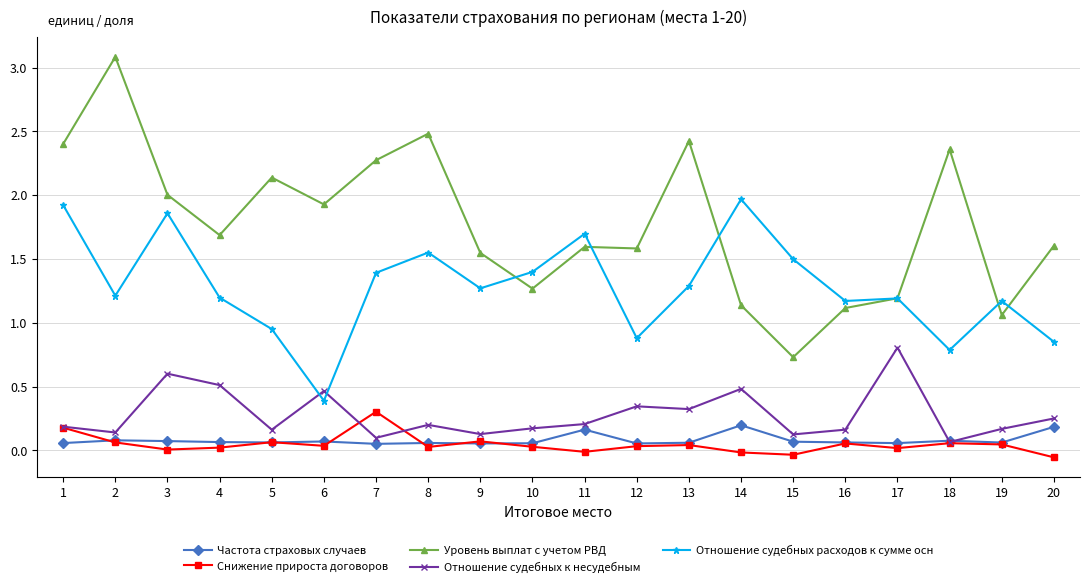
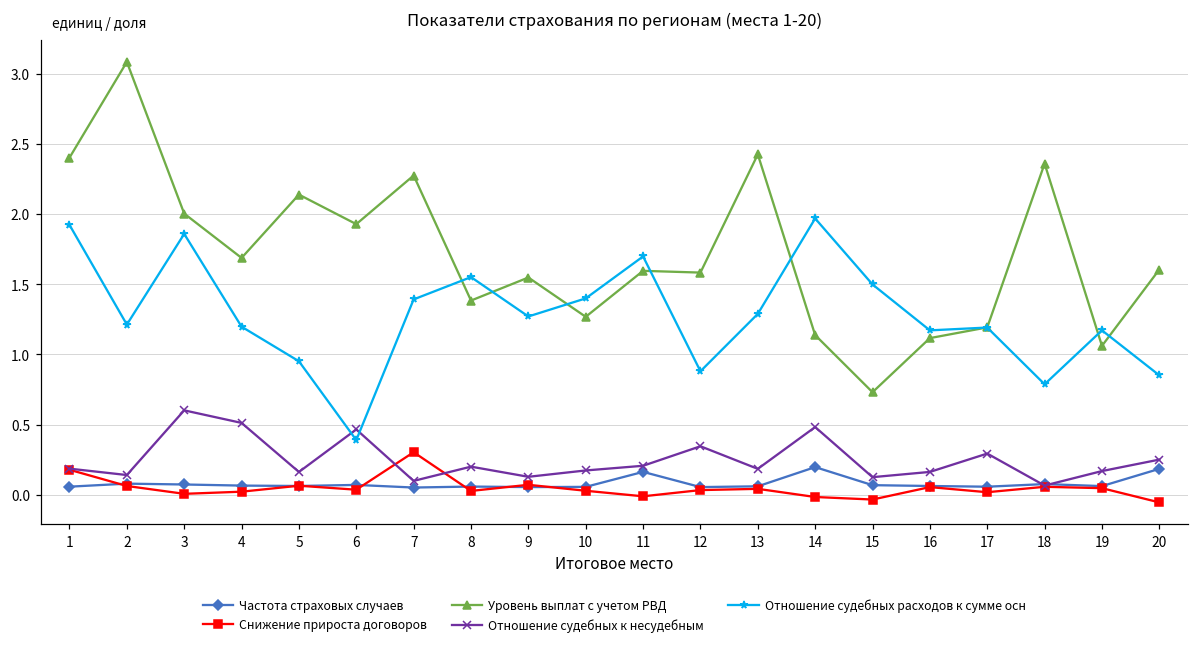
  {
    "Частота страховых случаев": {
      "1": 0.06,
      "3": 0.07,
      "4": 0.06,
      "6": 0.07,
      "7": 0.05,
      "8": 0.06,
      "10": 0.06,
      "11": 0.16,
      "12": 0.05,
      "14": 0.20,
      "15": 0.07,
      "17": 0.06,
      "20": 0.18
    },
    "Снижение прироста договоров": {
      "3": 0.01,
      "4": 0.02,
      "6": 0.04,
      "7": 0.30,
      "8": 0.03,
      "10": 0.03,
      "11": -0.01,
      "12": 0.03,
      "14": -0.02,
      "15": -0.03,
      "17": 0.02,
      "20": -0.05
    },
    "Уровень выплат с учетом РВД": {
      "1": 2.40,
      "2": 3.08,
      "3": 2.00,
      "4": 1.69,
      "5": 2.14,
      "6": 1.93,
      "7": 2.27,
-     "8": 2.48,
+     "8": 1.38,
      "9": 1.55,
      "10": 1.27,
      "11": 1.60,
      "12": 1.58,
      "13": 2.43,
      "14": 1.14,
      "15": 0.73,
      "16": 1.12,
      "18": 2.36,
      "19": 1.06,
      "20": 1.60
    },
    "Отношение судебных к несудебным": {
      "2": 0.14,
      "3": 0.60,
      "4": 0.51,
      "5": 0.16,
      "6": 0.47,
      "7": 0.10,
      "8": 0.20,
      "9": 0.13,
      "10": 0.17,
      "11": 0.21,
      "12": 0.35,
-     "13": 0.32,
+     "13": 0.18,
      "14": 0.48,
      "15": 0.12,
      "16": 0.16,
-     "17": 0.81,
+     "17": 0.29,
      "19": 0.17,
      "20": 0.25
    },
    "Отношение судебных расходов к сумме осн": {
      "1": 1.92,
      "2": 1.21,
      "3": 1.86,
      "4": 1.20,
      "5": 0.95,
      "6": 0.39,
      "7": 1.39,
      "8": 1.55,
      "9": 1.27,
      "10": 1.40,
      "11": 1.70,
      "12": 0.88,
      "13": 1.29,
      "14": 1.97,
      "15": 1.50,
      "16": 1.17,
      "18": 0.79,
      "19": 1.17,
      "20": 0.85
    }
  }
